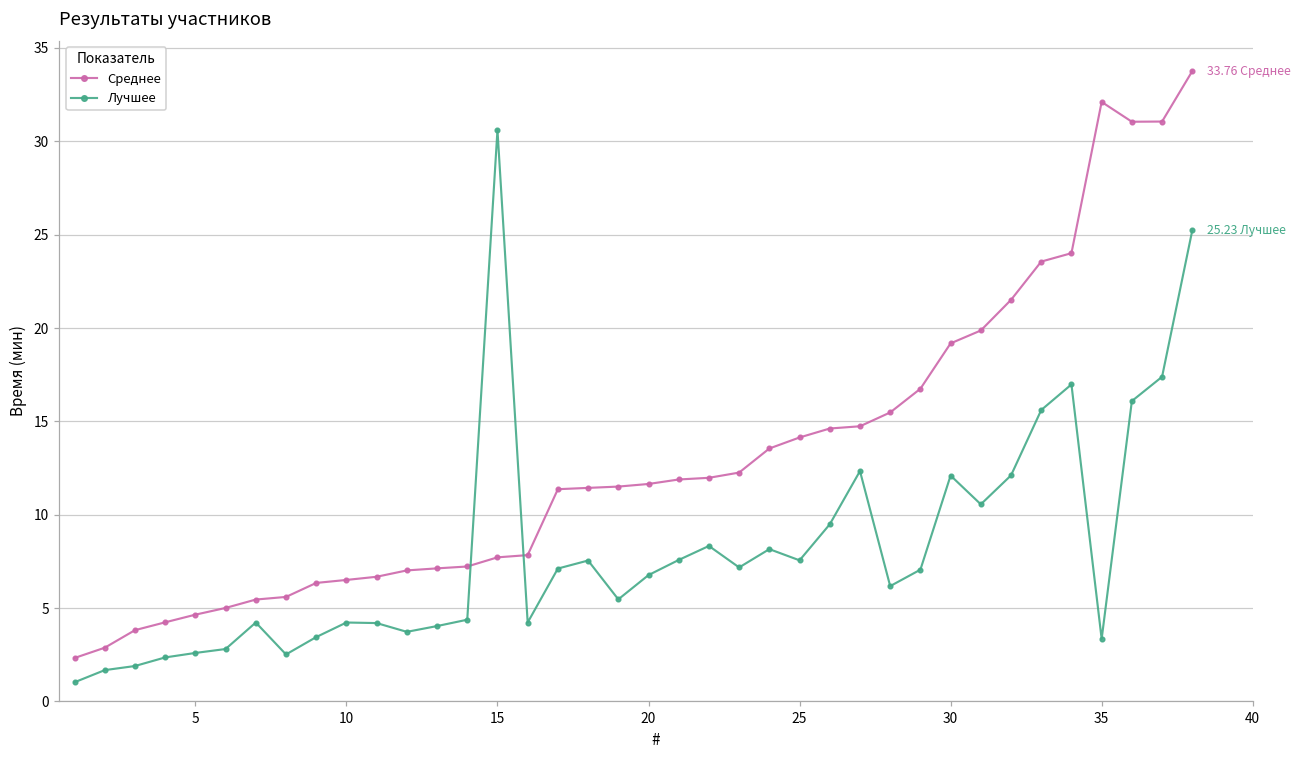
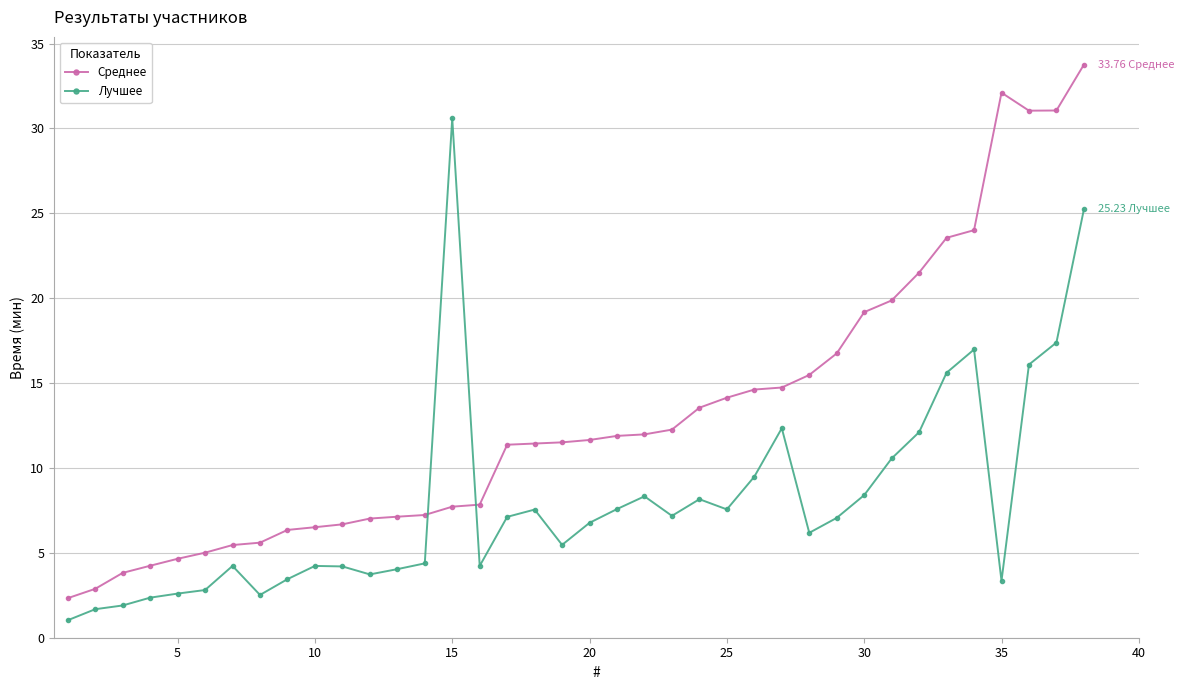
  {
    "Среднее": {
      "5": 4.7,
      "10": 6.5,
      "15": 7.7,
      "20": 11.7,
      "25": 14.1,
      "30": 19.2,
      "35": 32.1
    },
    "Лучшее": {
      "5": 2.6,
      "10": 4.2,
      "15": 30.6,
      "20": 6.8,
      "25": 7.6,
-     "30": 12.1,
+     "30": 8.4,
      "35": 3.4
    }
  }
